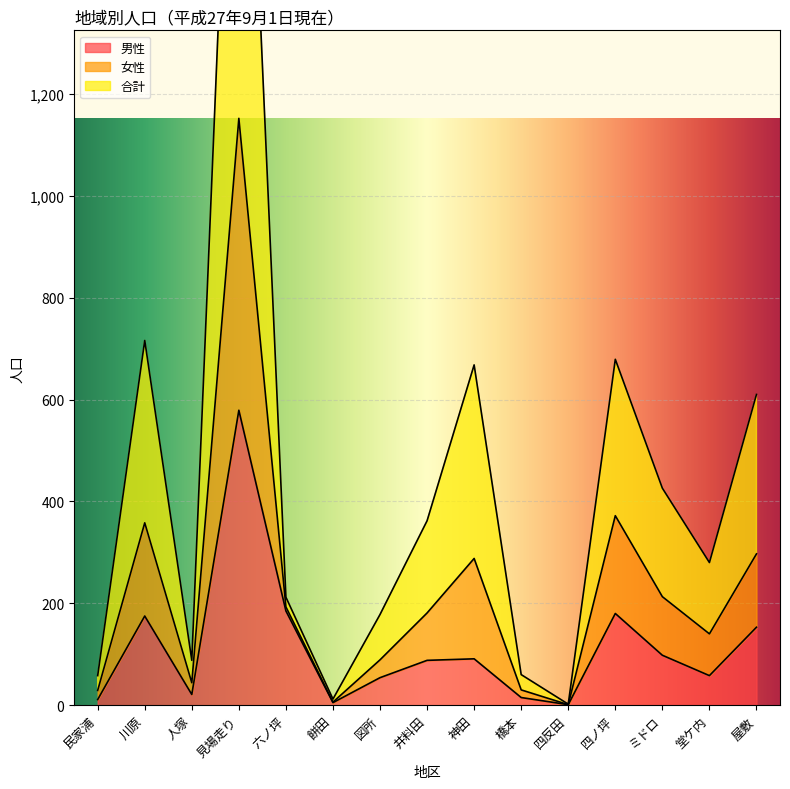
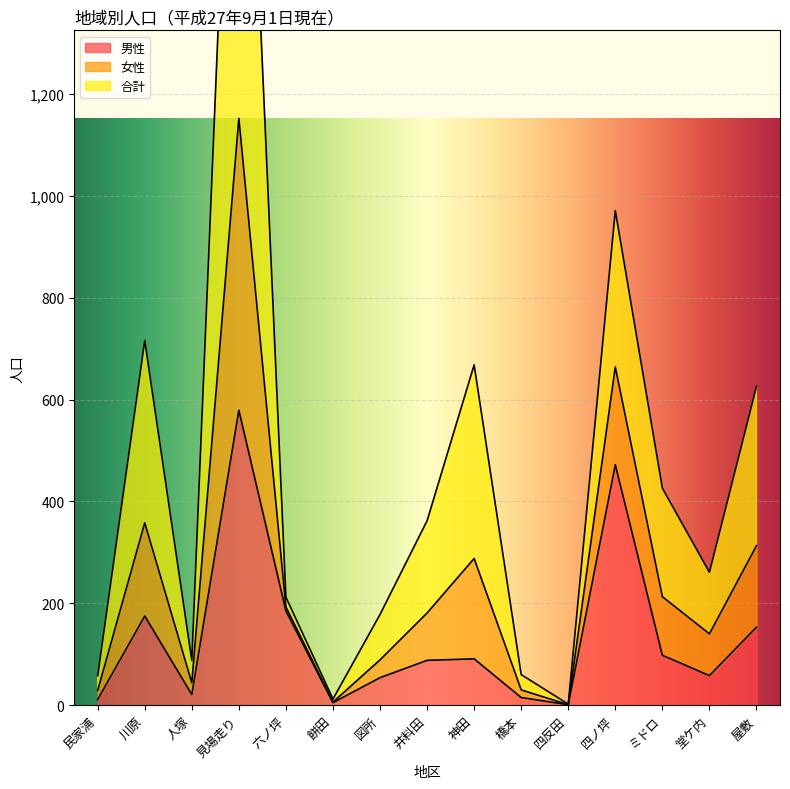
  {
    "男性": {
      "民家浦": 10,
      "川原": 180,
      "人塚": 20,
      "見場走り": 580,
      "六ノ坪": 190,
      "図所": 50,
      "井料田": 90,
      "神田": 90,
      "橋本": 20,
-     "四ノ坪": 180,
+     "四ノ坪": 470,
      "ミドロ": 100,
      "堂ケ内": 60,
      "屋敷": 150
    },
    "女性": {
      "民家浦": 20,
      "川原": 180,
      "人塚": 20,
      "見場走り": 570,
      "六ノ坪": 10,
      "図所": 40,
      "井料田": 90,
      "神田": 200,
      "橋本": 20,
      "四ノ坪": 190,
      "ミドロ": 120,
      "堂ケ内": 80,
-     "屋敷": 140
+     "屋敷": 160
    },
    "合計": {
      "民家浦": 30,
      "川原": 360,
      "人塚": 40,
      "六ノ坪": 20,
      "餅田": 10,
      "図所": 90,
      "井料田": 180,
      "神田": 380,
      "橋本": 30,
      "四ノ坪": 310,
      "ミドロ": 210,
-     "堂ケ内": 140,
+     "堂ケ内": 120,
      "屋敷": 310
    }
  }
